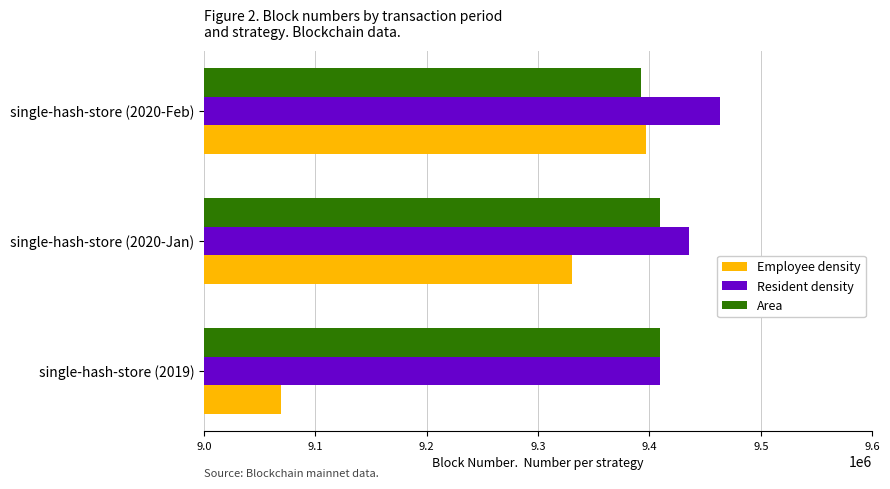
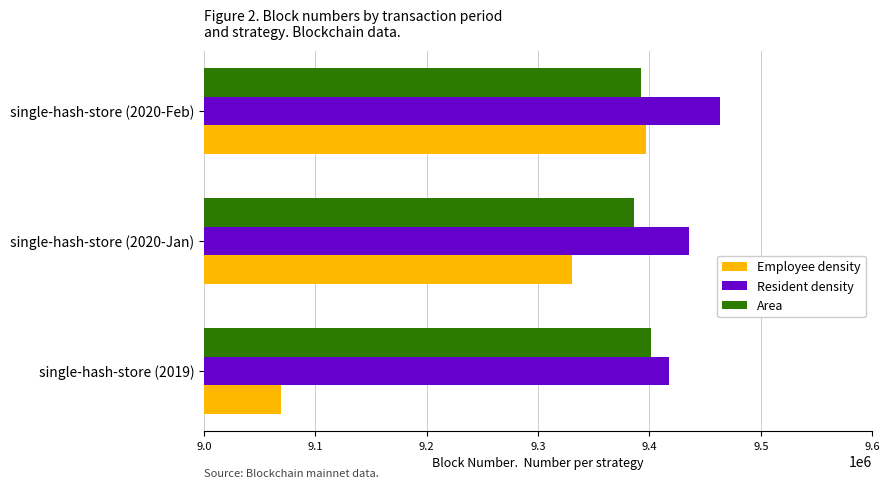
  {
    "Employee density": {
      "single-hash-store (2020-Feb)": 9397000,
      "single-hash-store (2020-Jan)": 9330000,
      "single-hash-store (2019)": 9069000
    },
    "Resident density": {
      "single-hash-store (2020-Feb)": 9463000,
      "single-hash-store (2020-Jan)": 9436000,
-     "single-hash-store (2019)": 9409000
+     "single-hash-store (2019)": 9417000
    },
    "Area": {
      "single-hash-store (2020-Feb)": 9392000,
-     "single-hash-store (2020-Jan)": 9409000,
-     "single-hash-store (2019)": 9409000
+     "single-hash-store (2020-Jan)": 9386000,
+     "single-hash-store (2019)": 9401000
    }
  }
